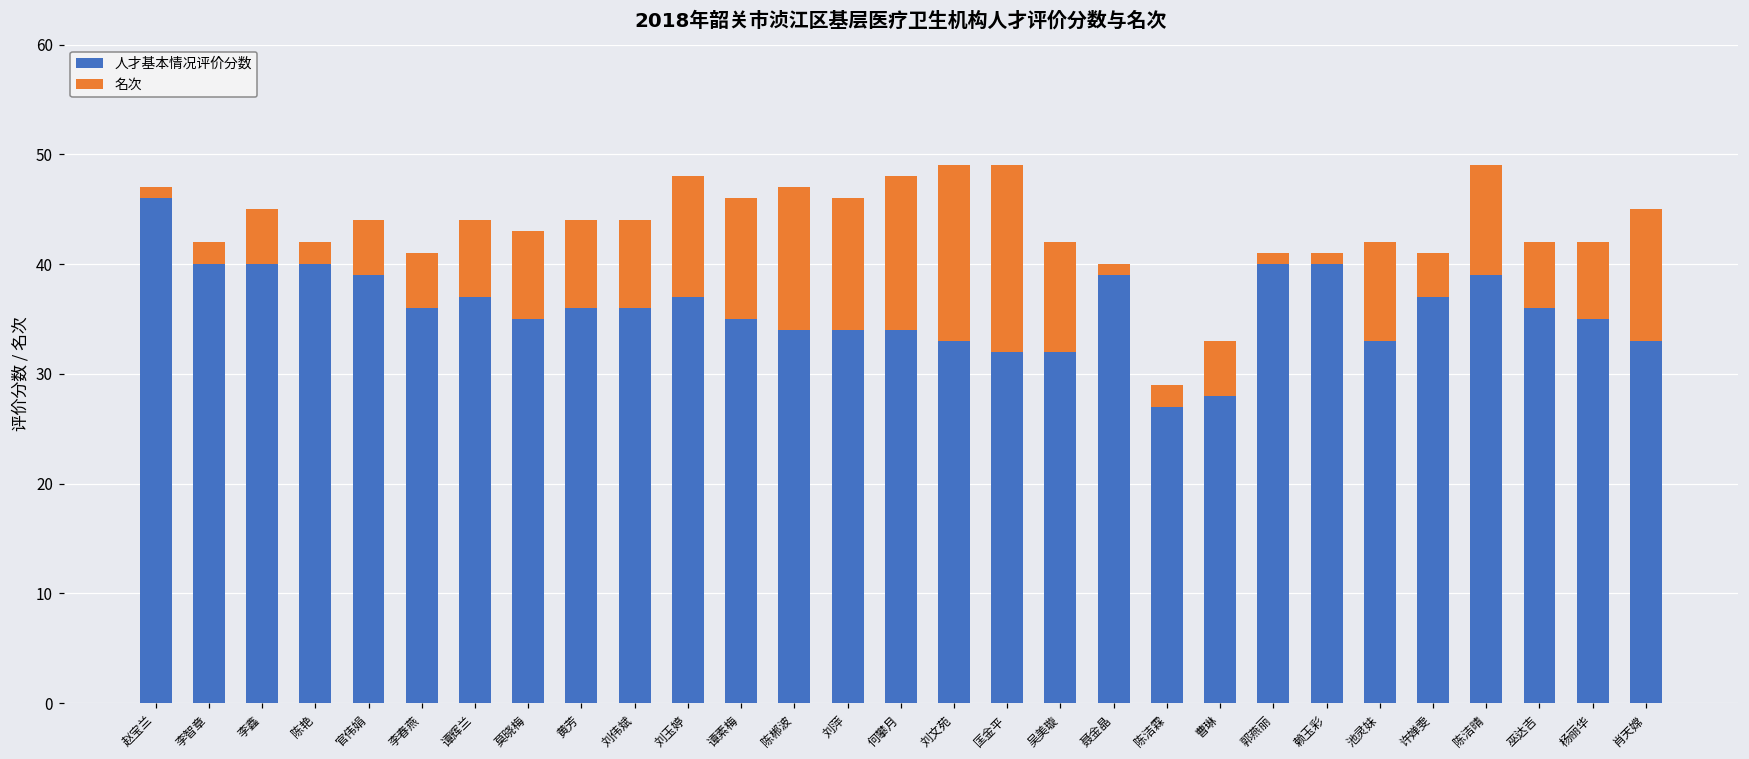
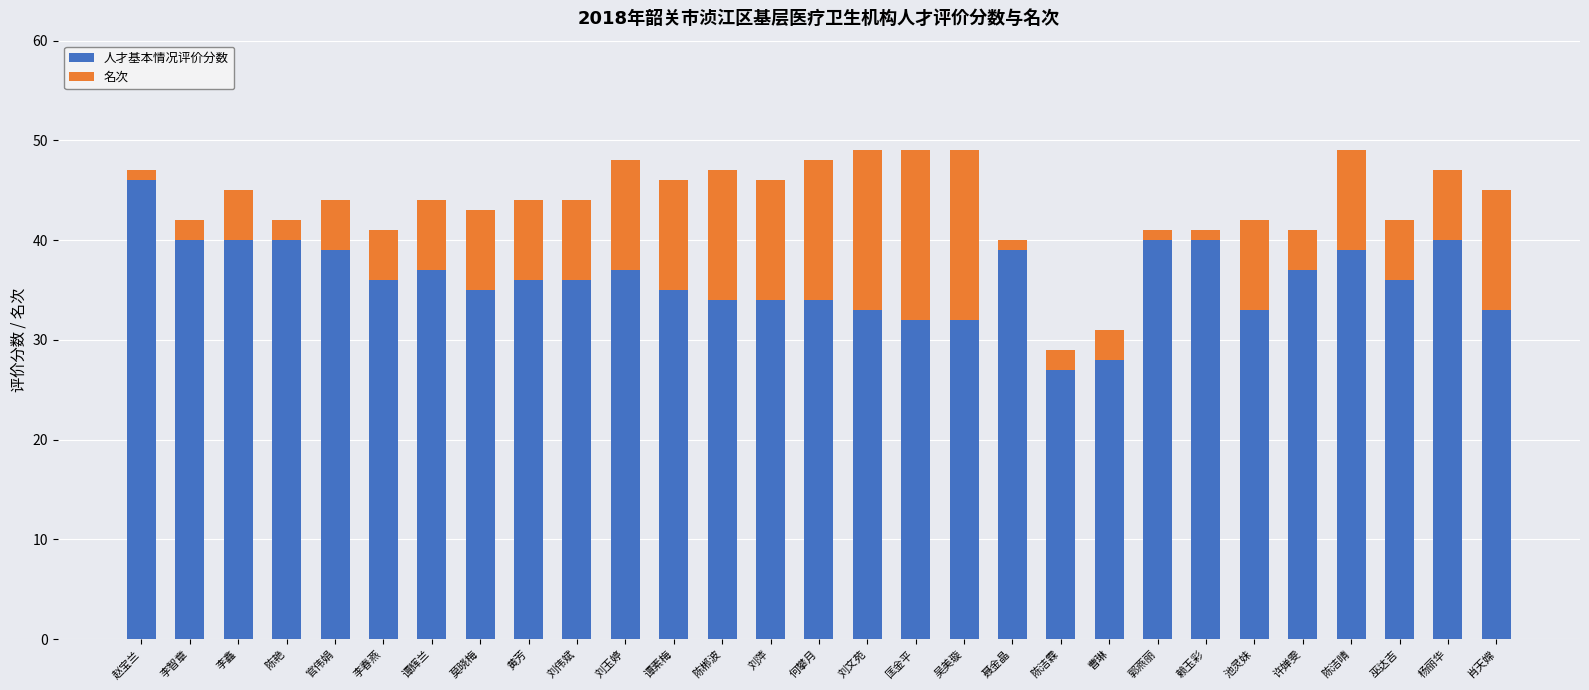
  {
    "人才基本情况评价分数": {
      "赵宝兰": 46,
      "李智章": 40,
      "李鑫": 40,
      "陈艳": 40,
      "官伟娟": 39,
      "李春燕": 36,
      "谭辉兰": 37,
      "莫晓梅": 35,
      "黄芳": 36,
      "刘伟斌": 36,
      "刘玉婷": 37,
      "谭素梅": 35,
      "陈郴波": 34,
      "刘萍": 34,
      "何攀月": 34,
      "刘文苑": 33,
      "匡金平": 32,
      "吴美璇": 32,
      "聂金晶": 39,
      "陈洁霖": 27,
      "曹琳": 28,
      "郭燕丽": 40,
      "赖玉彩": 40,
      "池灵妹": 33,
      "许婵雯": 37,
      "陈洁晴": 39,
      "巫达吉": 36,
-     "杨丽华": 35,
+     "杨丽华": 40,
      "肖天嫦": 33
    },
    "名次": {
      "赵宝兰": 1,
      "李智章": 2,
      "李鑫": 5,
      "陈艳": 2,
      "官伟娟": 5,
      "李春燕": 5,
      "谭辉兰": 7,
      "莫晓梅": 8,
      "黄芳": 8,
      "刘伟斌": 8,
      "刘玉婷": 11,
      "谭素梅": 11,
      "陈郴波": 13,
      "刘萍": 12,
      "何攀月": 14,
      "刘文苑": 16,
      "匡金平": 17,
-     "吴美璇": 10,
+     "吴美璇": 17,
      "聂金晶": 1,
      "陈洁霖": 2,
-     "曹琳": 5,
+     "曹琳": 3,
      "郭燕丽": 1,
      "赖玉彩": 1,
      "池灵妹": 9,
      "许婵雯": 4,
      "陈洁晴": 10,
      "巫达吉": 6,
      "杨丽华": 7,
      "肖天嫦": 12
    }
  }
